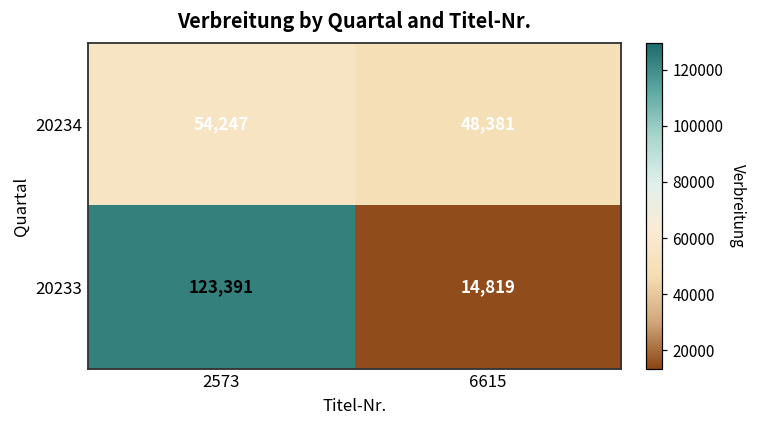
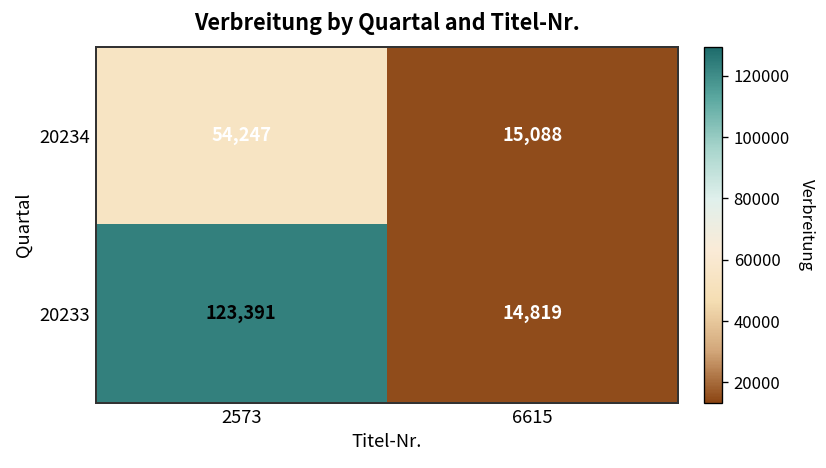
  {
    "20234": {
      "2573": "54,247",
-     "6615": "48,381"
+     "6615": "15,088"
    },
    "20233": {
      "2573": "123,391",
      "6615": "14,819"
    }
  }
